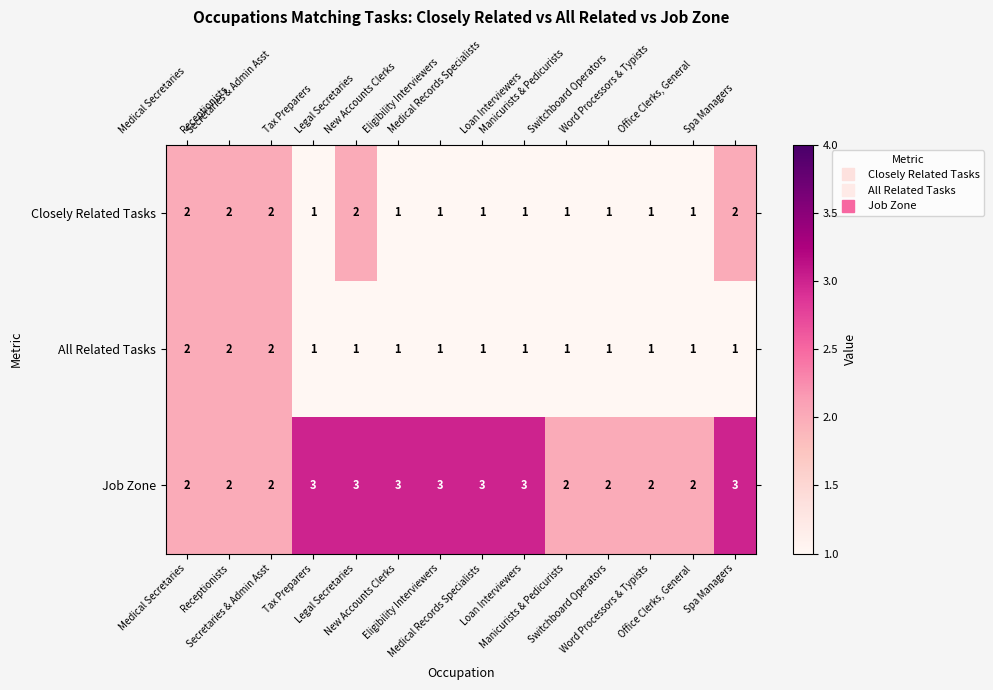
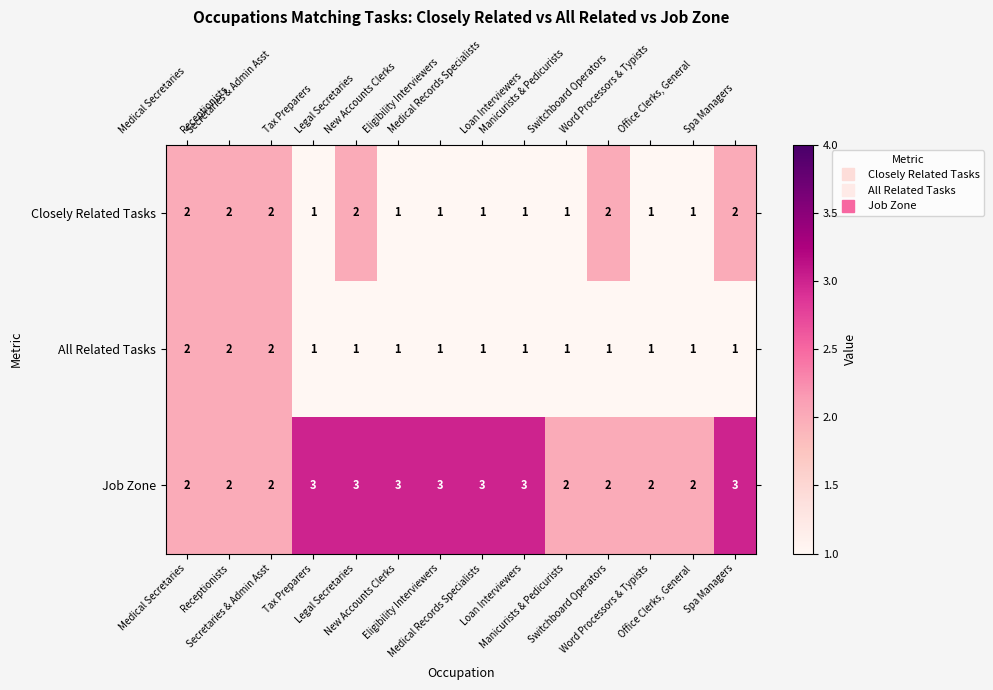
  {
    "Closely Related Tasks": {
      "Medical Secretaries": 2,
      "Receptionists": 2,
      "Secretaries & Admin Asst": 2,
      "Tax Preparers": 1,
      "Legal Secretaries": 2,
      "New Accounts Clerks": 1,
      "Eligibility Interviewers": 1,
      "Medical Records Specialists": 1,
      "Loan Interviewers": 1,
      "Manicurists & Pedicurists": 1,
-     "Switchboard Operators": 1,
+     "Switchboard Operators": 2,
      "Word Processors & Typists": 1,
      "Office Clerks, General": 1,
      "Spa Managers": 2
    },
    "All Related Tasks": {
      "Medical Secretaries": 2,
      "Receptionists": 2,
      "Secretaries & Admin Asst": 2,
      "Tax Preparers": 1,
      "Legal Secretaries": 1,
      "New Accounts Clerks": 1,
      "Eligibility Interviewers": 1,
      "Medical Records Specialists": 1,
      "Loan Interviewers": 1,
      "Manicurists & Pedicurists": 1,
      "Switchboard Operators": 1,
      "Word Processors & Typists": 1,
      "Office Clerks, General": 1,
      "Spa Managers": 1
    },
    "Job Zone": {
      "Medical Secretaries": 2,
      "Receptionists": 2,
      "Secretaries & Admin Asst": 2,
      "Tax Preparers": 3,
      "Legal Secretaries": 3,
      "New Accounts Clerks": 3,
      "Eligibility Interviewers": 3,
      "Medical Records Specialists": 3,
      "Loan Interviewers": 3,
      "Manicurists & Pedicurists": 2,
      "Switchboard Operators": 2,
      "Word Processors & Typists": 2,
      "Office Clerks, General": 2,
      "Spa Managers": 3
    }
  }
